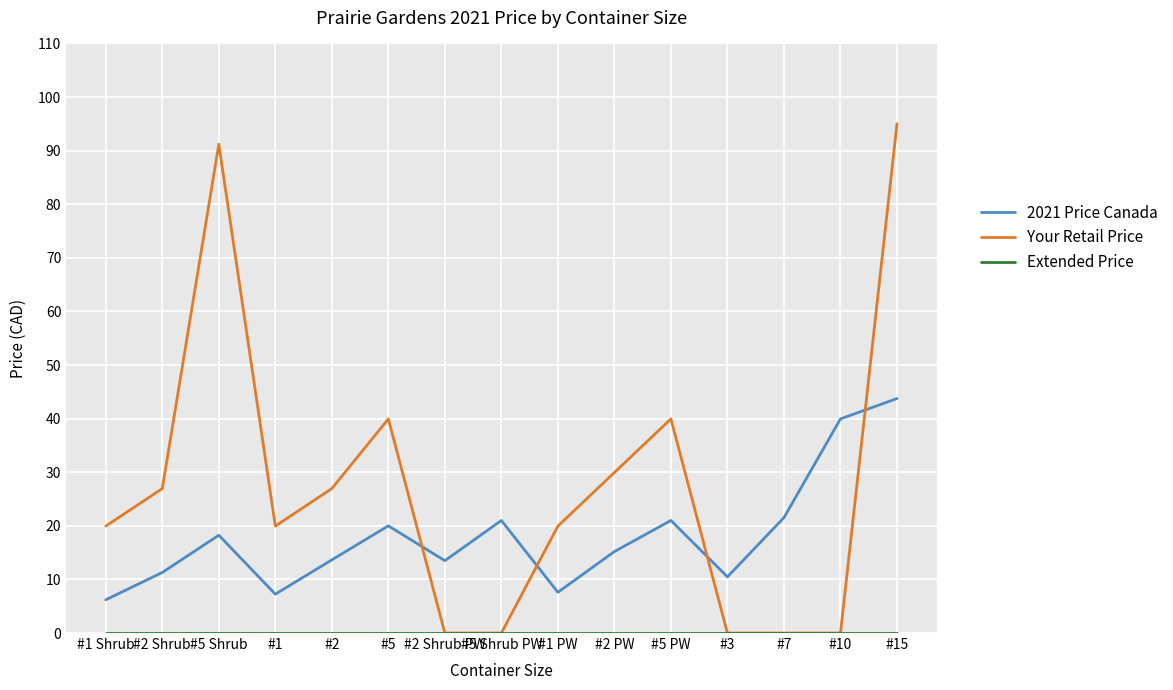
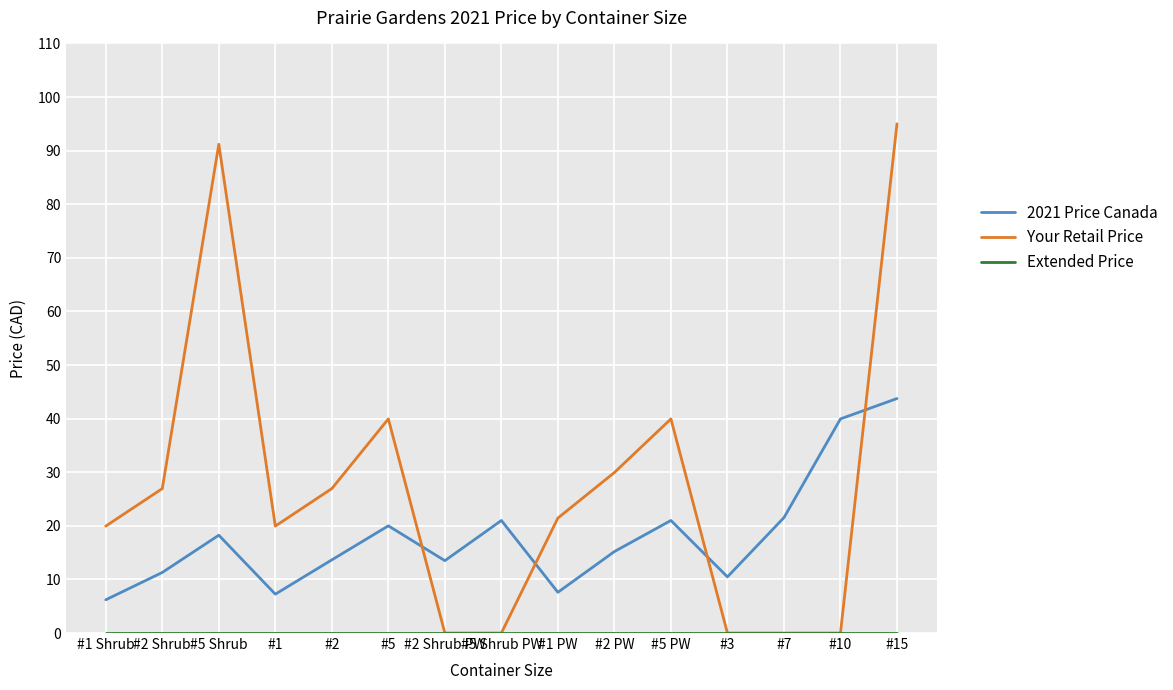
  {
    "2021 Price Canada": {
      "#1 Shrub": 6,
      "#2 Shrub": 11,
      "#5 Shrub": 18,
      "#1": 7,
      "#2": 14,
      "#5": 20,
      "#1 PW": 8,
      "#2 PW": 15,
      "#5 PW": 21,
      "#3": 10,
      "#7": 22,
      "#10": 40,
      "#15": 44
    },
    "Your Retail Price": {
      "#1 Shrub": 20,
      "#2 Shrub": 27,
      "#5 Shrub": 91,
      "#1": 20,
      "#2": 27,
      "#5": 40,
-     "#1 PW": 20,
+     "#1 PW": 21,
      "#2 PW": 30,
      "#5 PW": 40,
      "#15": 95
    },
    "Extended Price": {
      "#1 Shrub": 0,
      "#2 Shrub": 0,
      "#5 Shrub": 0,
      "#1": 0,
      "#2": 0,
      "#5": 0,
      "#1 PW": 0,
      "#2 PW": 0,
      "#5 PW": 0,
      "#15": 0
    }
  }
